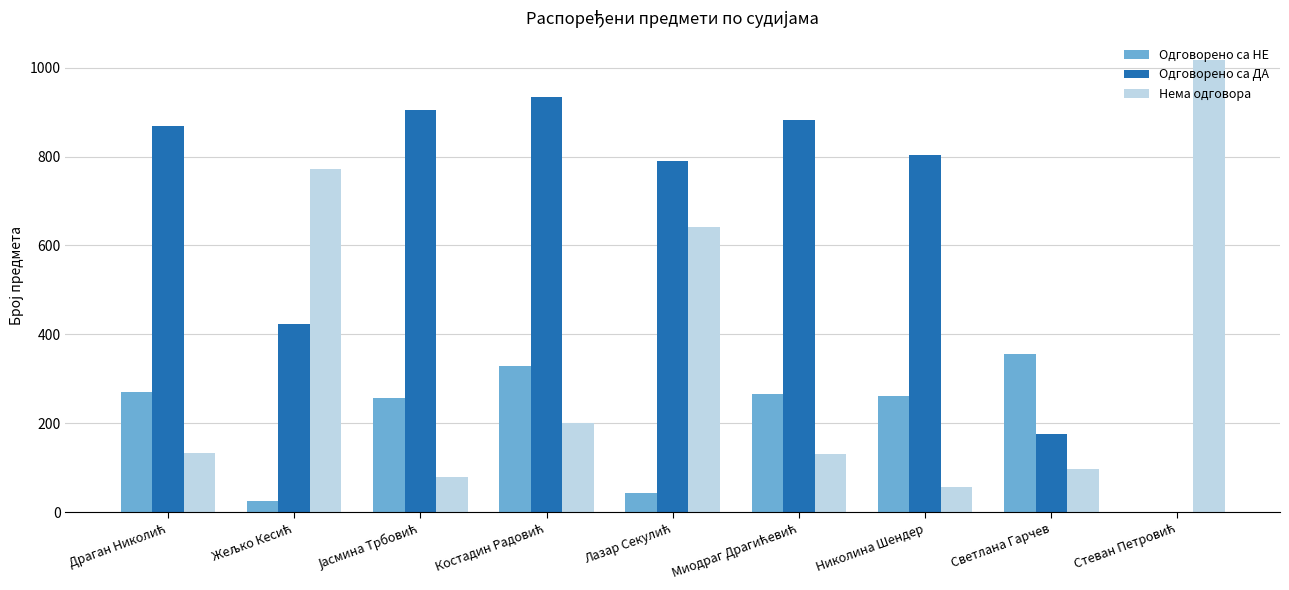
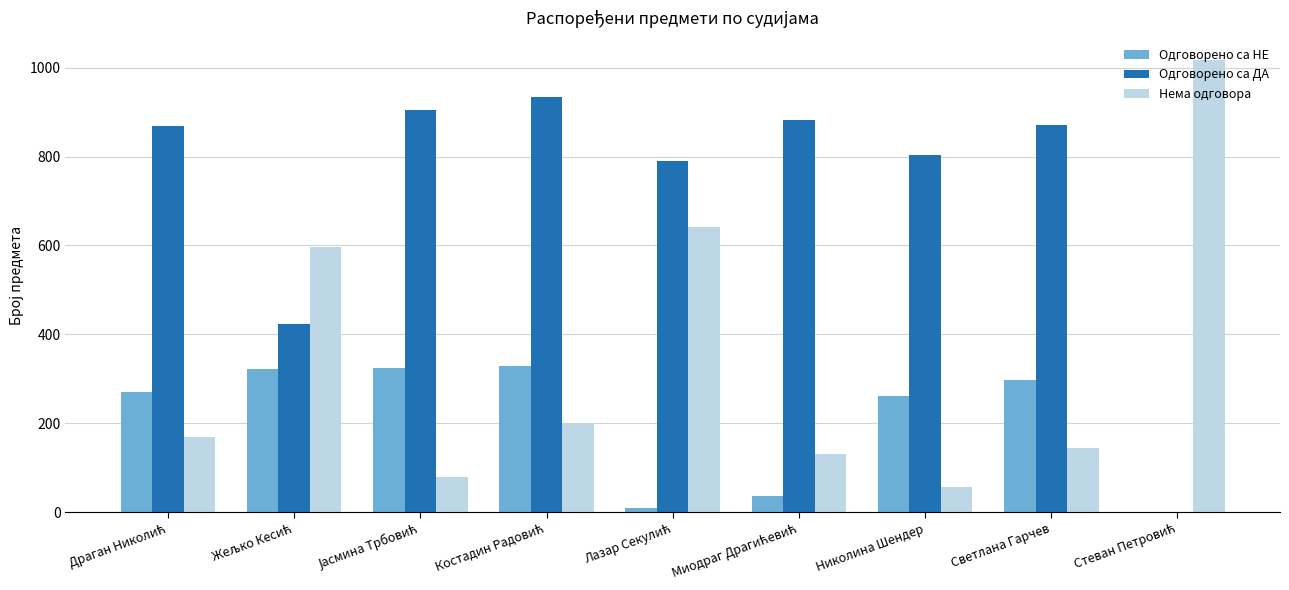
  {
    "Одговорено са НЕ": {
      "Драган Николић": 270,
-     "Жељко Кесић": 30,
-     "Јасмина Трбовић": 260,
+     "Жељко Кесић": 320,
+     "Јасмина Трбовић": 330,
      "Костадин Радовић": 330,
-     "Лазар Секулић": 40,
-     "Миодраг Драгићевић": 270,
+     "Лазар Секулић": 10,
+     "Миодраг Драгићевић": 40,
      "Николина Шендер": 260,
-     "Светлана Гарчев": 360,
+     "Светлана Гарчев": 300,
      "Стеван Петровић": 0
    },
    "Одговорено са ДА": {
      "Драган Николић": 870,
      "Жељко Кесић": 420,
      "Јасмина Трбовић": 900,
      "Костадин Радовић": 930,
      "Лазар Секулић": 790,
      "Миодраг Драгићевић": 880,
      "Николина Шендер": 800,
-     "Светлана Гарчев": 180,
+     "Светлана Гарчев": 870,
      "Стеван Петровић": 0
    },
    "Нема одговора": {
-     "Драган Николић": 130,
-     "Жељко Кесић": 770,
+     "Драган Николић": 170,
+     "Жељко Кесић": 600,
      "Јасмина Трбовић": 80,
      "Костадин Радовић": 200,
      "Лазар Секулић": 640,
      "Миодраг Драгићевић": 130,
      "Николина Шендер": 60,
-     "Светлана Гарчев": 100,
+     "Светлана Гарчев": 150,
      "Стеван Петровић": 1020
    }
  }
